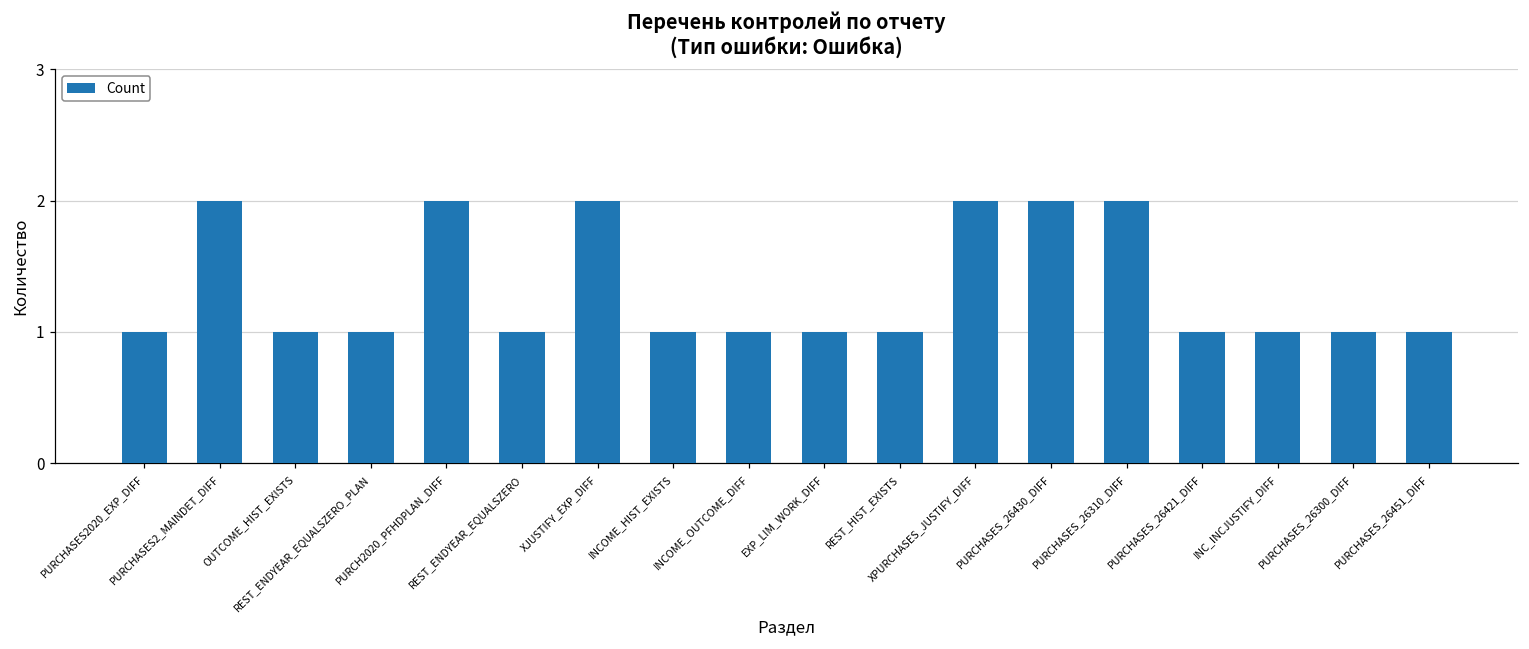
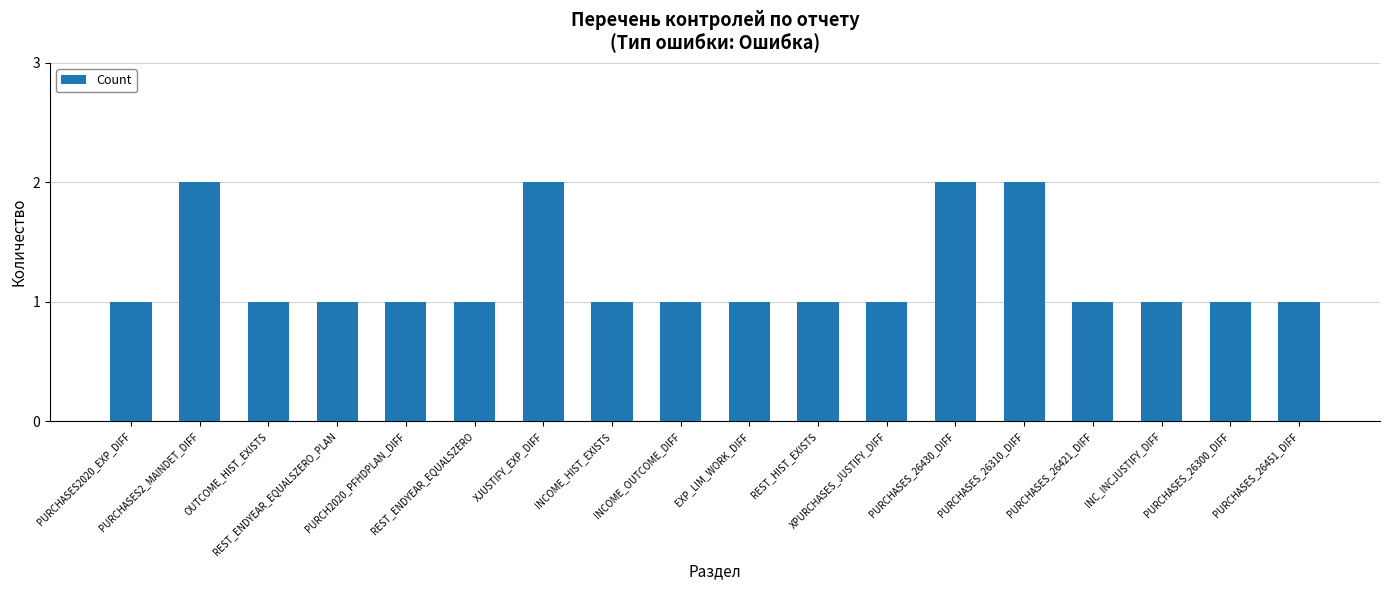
  {
    "PURCHASES2020_EXP_DIFF": 1,
    "PURCHASES2_MAINDET_DIFF": 2,
    "OUTCOME_HIST_EXISTS": 1,
    "REST_ENDYEAR_EQUALSZERO_PLAN": 1,
-   "PURCH2020_PFHDPLAN_DIFF": 2,
+   "PURCH2020_PFHDPLAN_DIFF": 1,
    "REST_ENDYEAR_EQUALSZERO": 1,
    "XJUSTIFY_EXP_DIFF": 2,
    "INCOME_HIST_EXISTS": 1,
    "INCOME_OUTCOME_DIFF": 1,
    "EXP_LIM_WORK_DIFF": 1,
    "REST_HIST_EXISTS": 1,
-   "XPURCHASES_JUSTIFY_DIFF": 2,
+   "XPURCHASES_JUSTIFY_DIFF": 1,
    "PURCHASES_26430_DIFF": 2,
    "PURCHASES_26310_DIFF": 2,
    "PURCHASES_26421_DIFF": 1,
    "INC_INCJUSTIFY_DIFF": 1,
    "PURCHASES_26300_DIFF": 1,
    "PURCHASES_26451_DIFF": 1
  }
